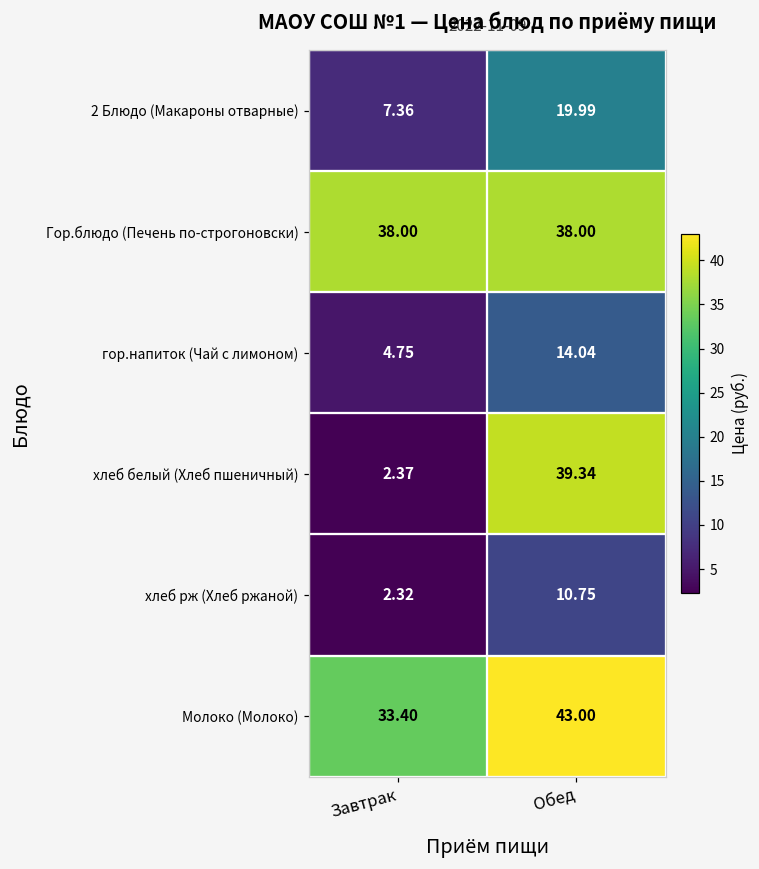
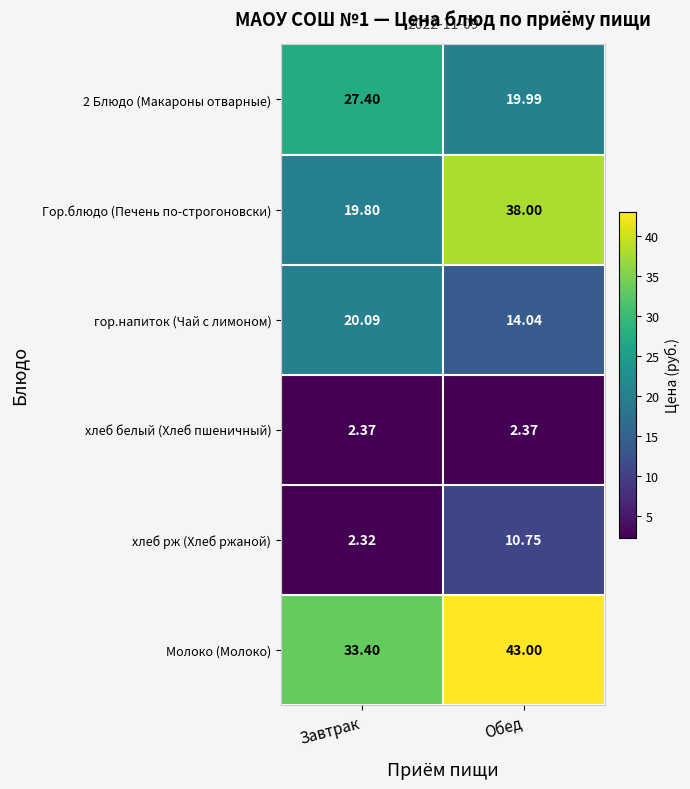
  {
    "2 Блюдо (Макароны отварные)": {
-     "Завтрак": 7.36,
+     "Завтрак": 27.40,
      "Обед": 19.99
    },
    "Гор.блюдо (Печень по-строгоновски)": {
-     "Завтрак": 38.00,
+     "Завтрак": 19.80,
      "Обед": 38.00
    },
    "гор.напиток (Чай с лимоном)": {
-     "Завтрак": 4.75,
+     "Завтрак": 20.09,
      "Обед": 14.04
    },
    "хлеб белый (Хлеб пшеничный)": {
      "Завтрак": 2.37,
-     "Обед": 39.34
+     "Обед": 2.37
    },
    "хлеб рж (Хлеб ржаной)": {
      "Завтрак": 2.32,
      "Обед": 10.75
    },
    "Молоко (Молоко)": {
      "Завтрак": 33.40,
      "Обед": 43.00
    }
  }
